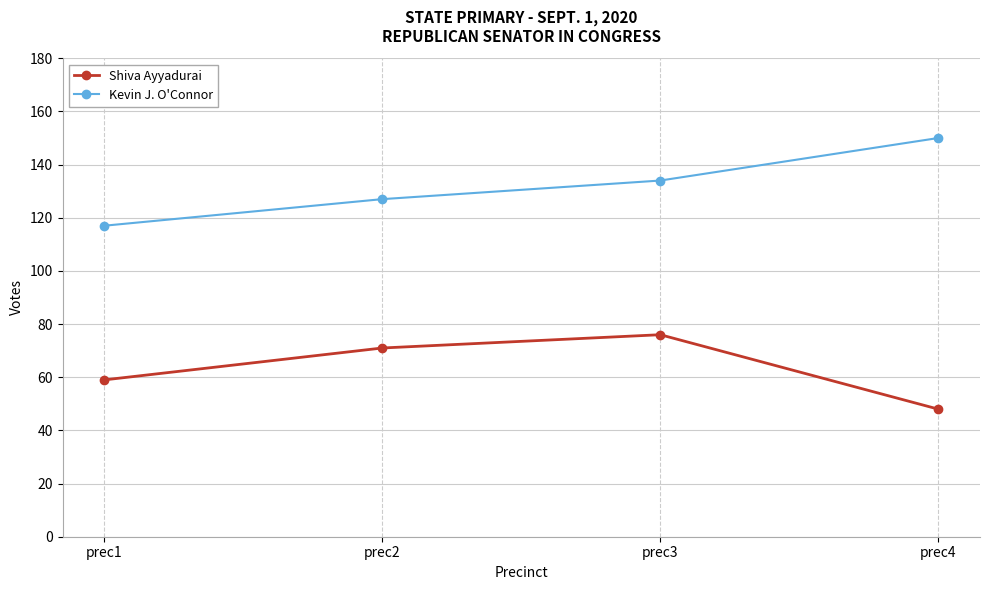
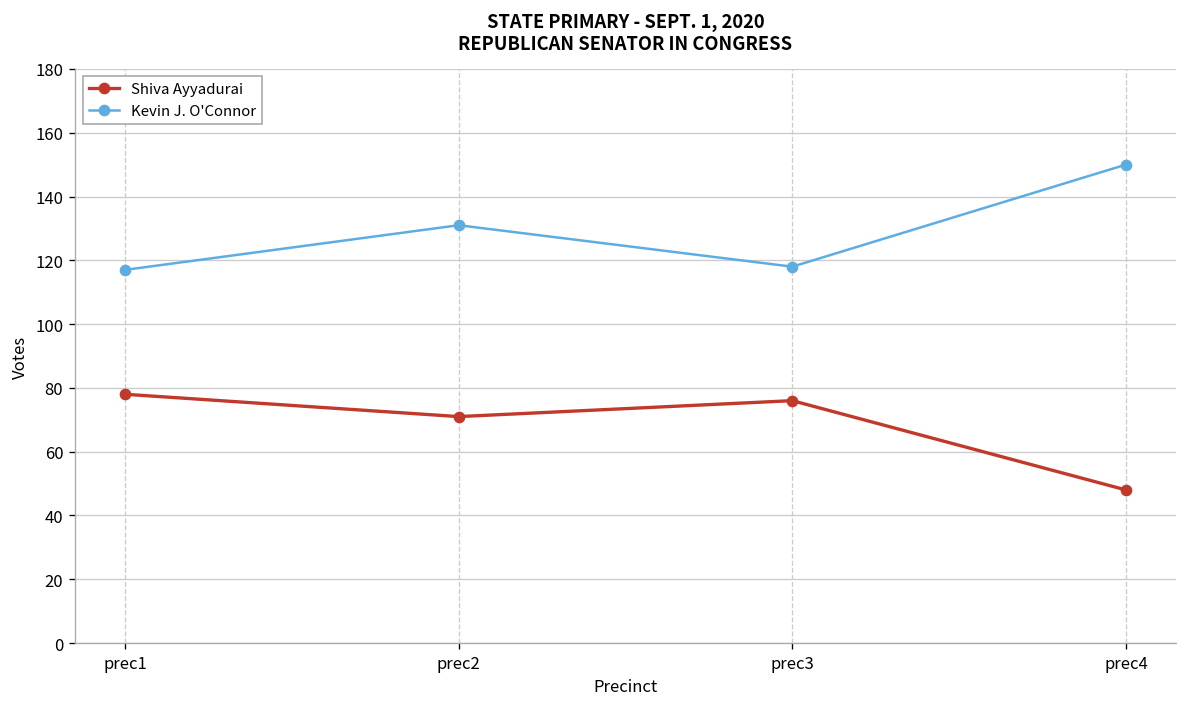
  {
    "Shiva Ayyadurai": {
-     "prec1": 59,
+     "prec1": 78,
      "prec2": 71,
      "prec3": 76,
      "prec4": 48
    },
    "Kevin J. O'Connor": {
      "prec1": 117,
-     "prec2": 127,
-     "prec3": 134,
+     "prec2": 131,
+     "prec3": 118,
      "prec4": 150
    }
  }
